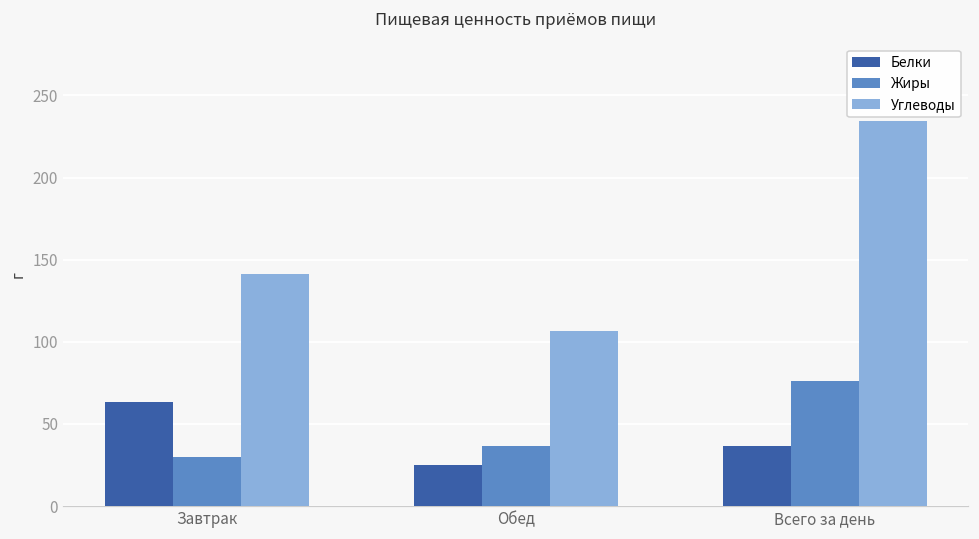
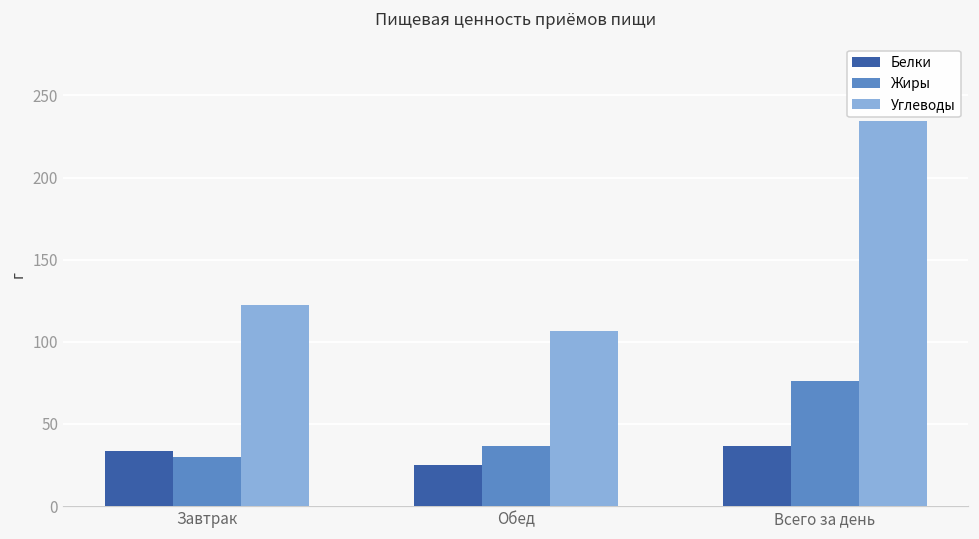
  {
    "Белки": {
-     "Завтрак": 63,
+     "Завтрак": 33,
      "Обед": 25,
      "Всего за день": 37
    },
    "Жиры": {
      "Завтрак": 30,
      "Обед": 37,
      "Всего за день": 76
    },
    "Углеводы": {
-     "Завтрак": 141,
+     "Завтрак": 122,
      "Обед": 107,
      "Всего за день": 235
    }
  }
